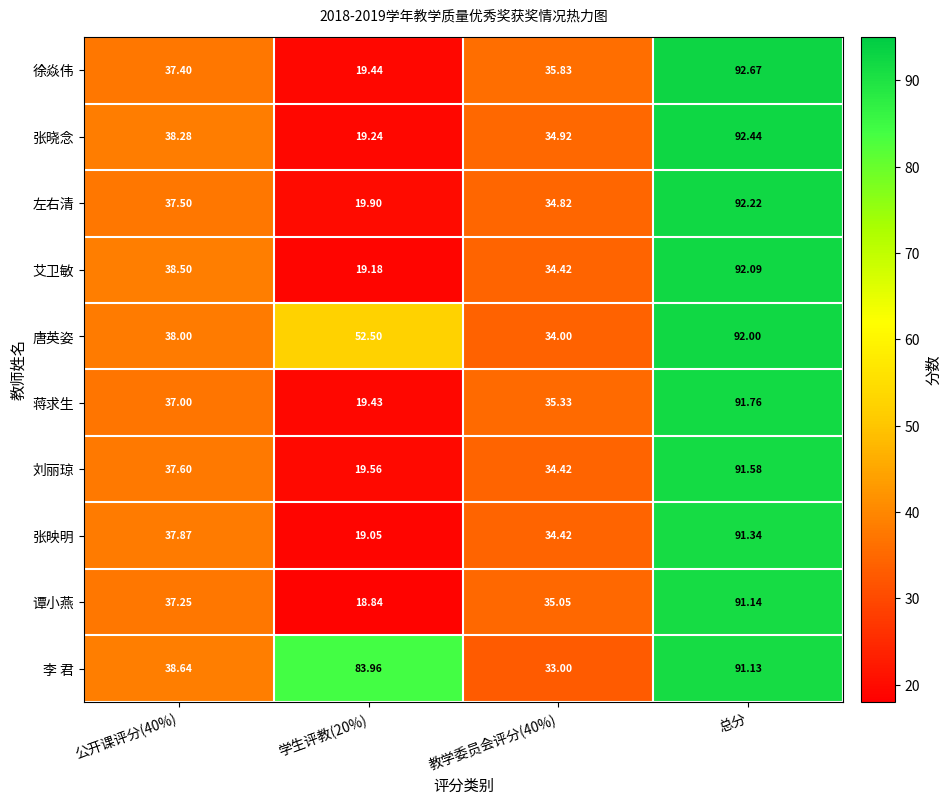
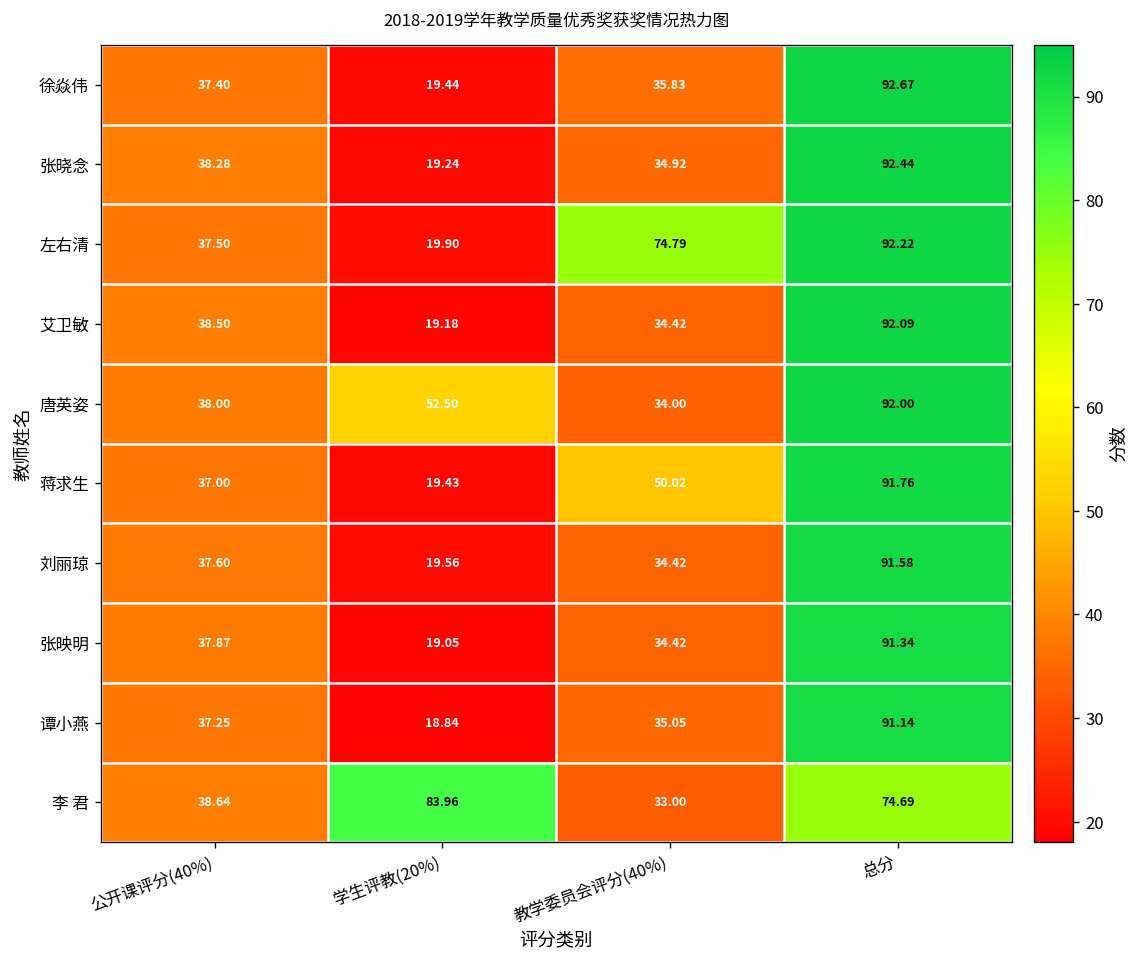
  {
    "徐焱伟": {
      "公开课评分(40%)": 37.40,
      "学生评教(20%)": 19.44,
      "教学委员会评分(40%)": 35.83,
      "总分": 92.67
    },
    "张晓念": {
      "公开课评分(40%)": 38.28,
      "学生评教(20%)": 19.24,
      "教学委员会评分(40%)": 34.92,
      "总分": 92.44
    },
    "左右清": {
      "公开课评分(40%)": 37.50,
      "学生评教(20%)": 19.90,
-     "教学委员会评分(40%)": 34.82,
+     "教学委员会评分(40%)": 74.79,
      "总分": 92.22
    },
    "艾卫敏": {
      "公开课评分(40%)": 38.50,
      "学生评教(20%)": 19.18,
      "教学委员会评分(40%)": 34.42,
      "总分": 92.09
    },
    "唐英姿": {
      "公开课评分(40%)": 38.00,
      "学生评教(20%)": 52.50,
      "教学委员会评分(40%)": 34.00,
      "总分": 92.00
    },
    "蒋求生": {
      "公开课评分(40%)": 37.00,
      "学生评教(20%)": 19.43,
-     "教学委员会评分(40%)": 35.33,
+     "教学委员会评分(40%)": 50.02,
      "总分": 91.76
    },
    "刘丽琼": {
      "公开课评分(40%)": 37.60,
      "学生评教(20%)": 19.56,
      "教学委员会评分(40%)": 34.42,
      "总分": 91.58
    },
    "张映明": {
      "公开课评分(40%)": 37.87,
      "学生评教(20%)": 19.05,
      "教学委员会评分(40%)": 34.42,
      "总分": 91.34
    },
    "谭小燕": {
      "公开课评分(40%)": 37.25,
      "学生评教(20%)": 18.84,
      "教学委员会评分(40%)": 35.05,
      "总分": 91.14
    },
    "李 君": {
      "公开课评分(40%)": 38.64,
      "学生评教(20%)": 83.96,
      "教学委员会评分(40%)": 33.00,
-     "总分": 91.13
+     "总分": 74.69
    }
  }
